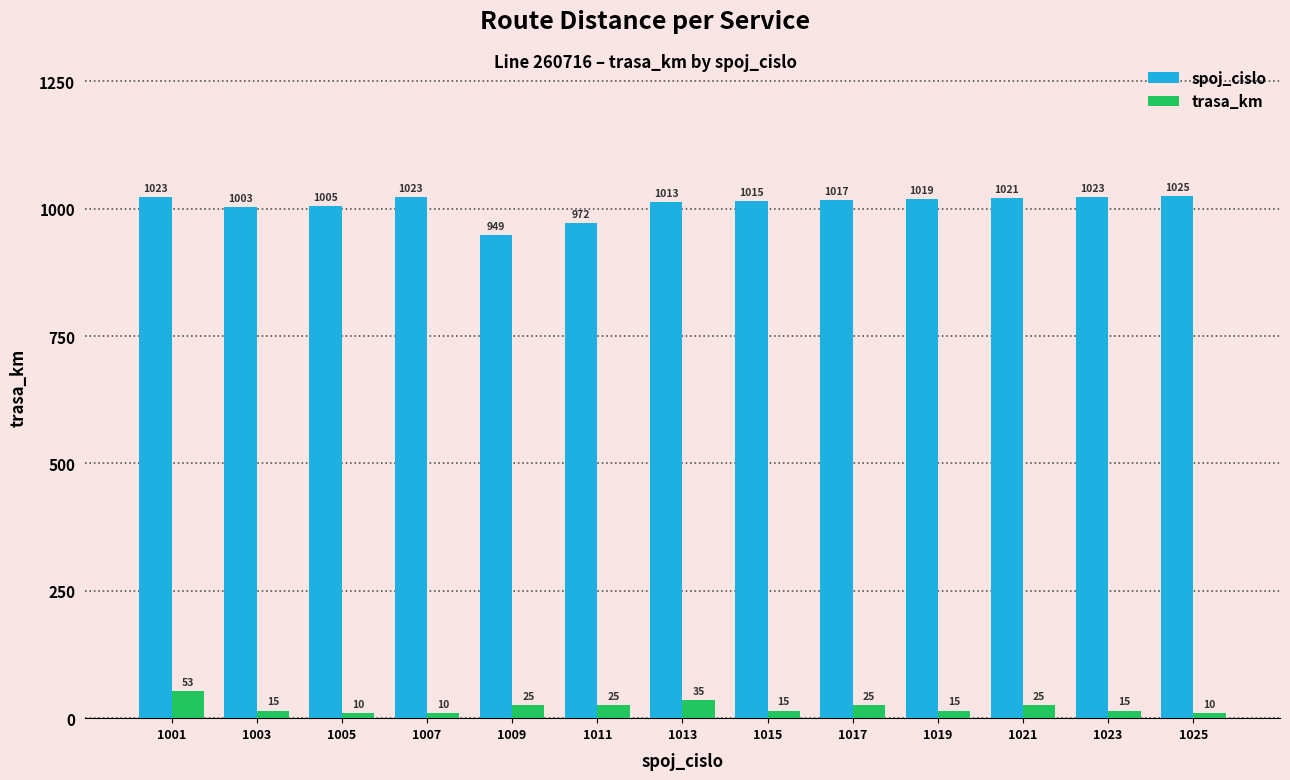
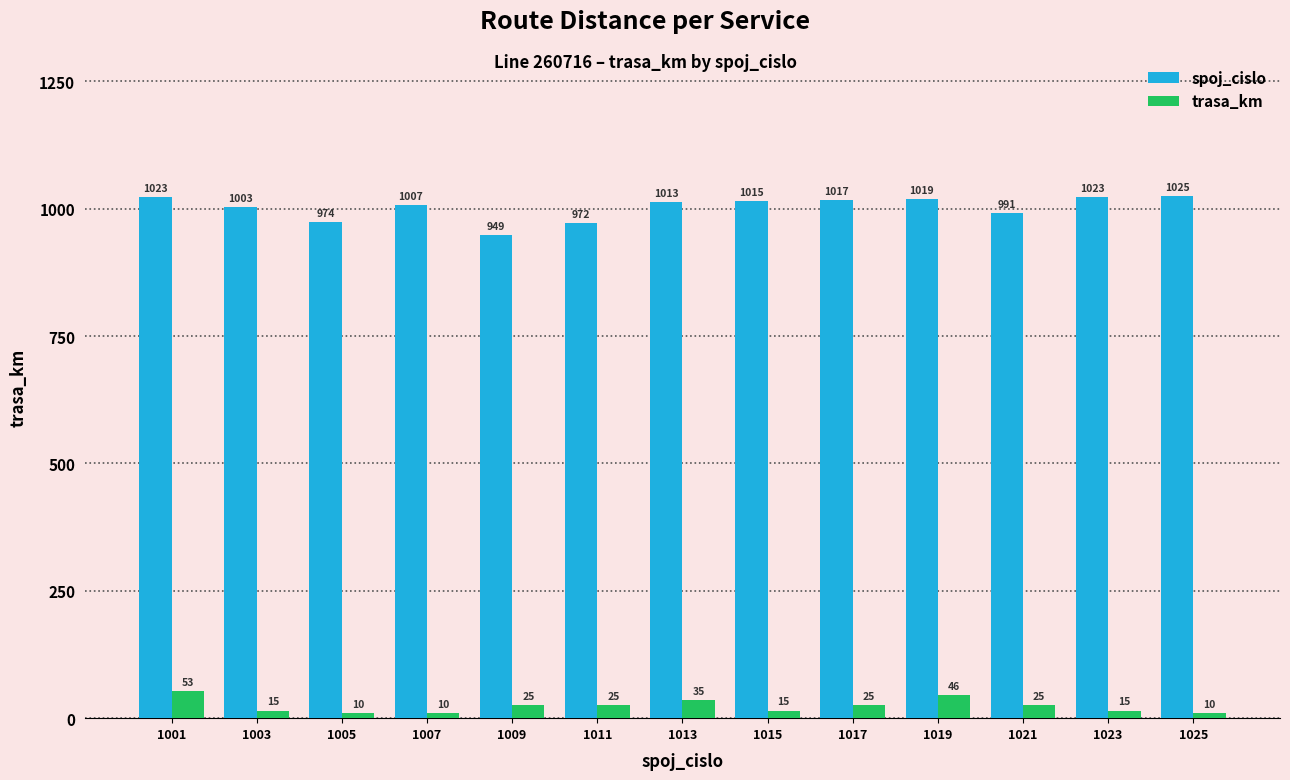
  {
    "spoj_cislo": {
      "1001": 1023,
      "1003": 1003,
-     "1005": 1005,
-     "1007": 1023,
+     "1005": 974,
+     "1007": 1007,
      "1009": 949,
      "1011": 972,
      "1013": 1013,
      "1015": 1015,
      "1017": 1017,
      "1019": 1019,
-     "1021": 1021,
+     "1021": 991,
      "1023": 1023,
      "1025": 1025
    },
    "trasa_km": {
      "1001": 53,
      "1003": 15,
      "1005": 10,
      "1007": 10,
      "1009": 25,
      "1011": 25,
      "1013": 35,
      "1015": 15,
      "1017": 25,
-     "1019": 15,
+     "1019": 46,
      "1021": 25,
      "1023": 15,
      "1025": 10
    }
  }
